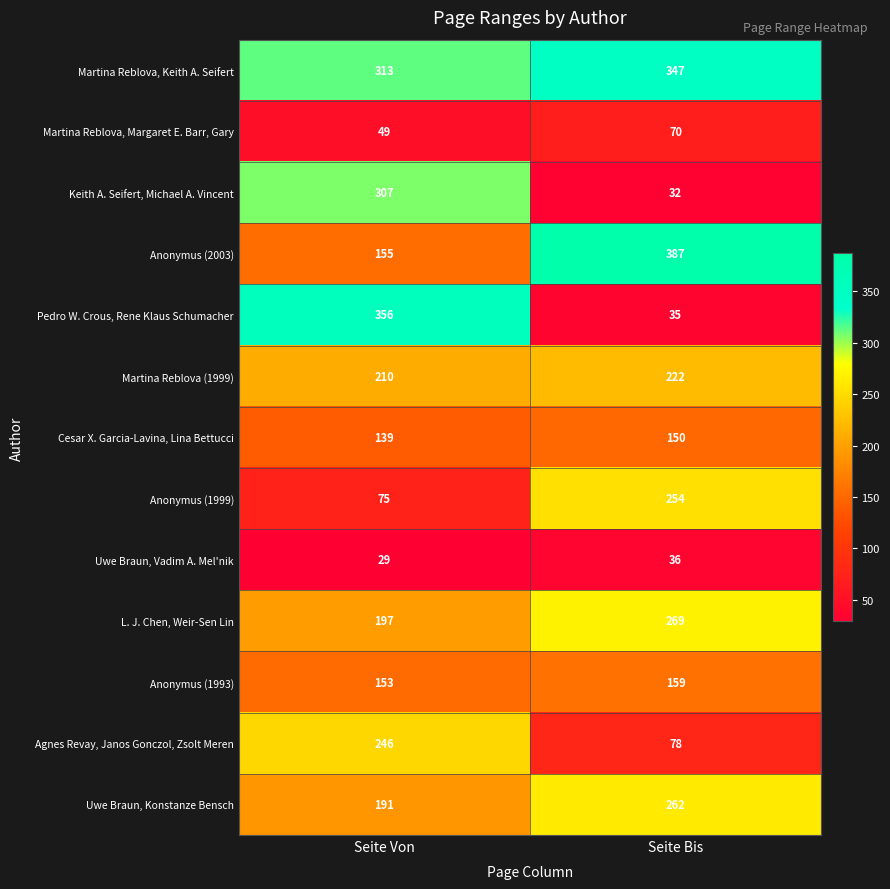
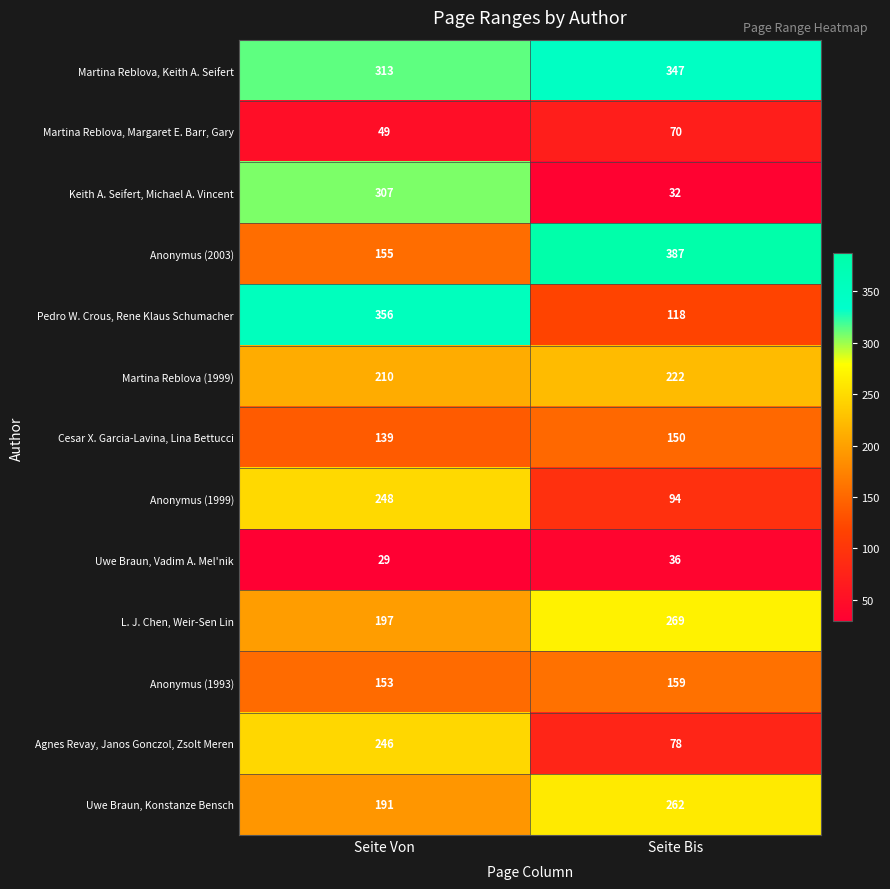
  {
    "Martina Reblova, Keith A. Seifert": {
      "Seite Von": 313,
      "Seite Bis": 347
    },
    "Martina Reblova, Margaret E. Barr, Gary": {
      "Seite Von": 49,
      "Seite Bis": 70
    },
    "Keith A. Seifert, Michael A. Vincent": {
      "Seite Von": 307,
      "Seite Bis": 32
    },
    "Anonymus (2003)": {
      "Seite Von": 155,
      "Seite Bis": 387
    },
    "Pedro W. Crous, Rene Klaus Schumacher": {
      "Seite Von": 356,
-     "Seite Bis": 35
+     "Seite Bis": 118
    },
    "Martina Reblova (1999)": {
      "Seite Von": 210,
      "Seite Bis": 222
    },
    "Cesar X. Garcia-Lavina, Lina Bettucci": {
      "Seite Von": 139,
      "Seite Bis": 150
    },
    "Anonymus (1999)": {
-     "Seite Von": 75,
-     "Seite Bis": 254
+     "Seite Von": 248,
+     "Seite Bis": 94
    },
    "Uwe Braun, Vadim A. Mel'nik": {
      "Seite Von": 29,
      "Seite Bis": 36
    },
    "L. J. Chen, Weir-Sen Lin": {
      "Seite Von": 197,
      "Seite Bis": 269
    },
    "Anonymus (1993)": {
      "Seite Von": 153,
      "Seite Bis": 159
    },
    "Agnes Revay, Janos Gonczol, Zsolt Meren": {
      "Seite Von": 246,
      "Seite Bis": 78
    },
    "Uwe Braun, Konstanze Bensch": {
      "Seite Von": 191,
      "Seite Bis": 262
    }
  }
